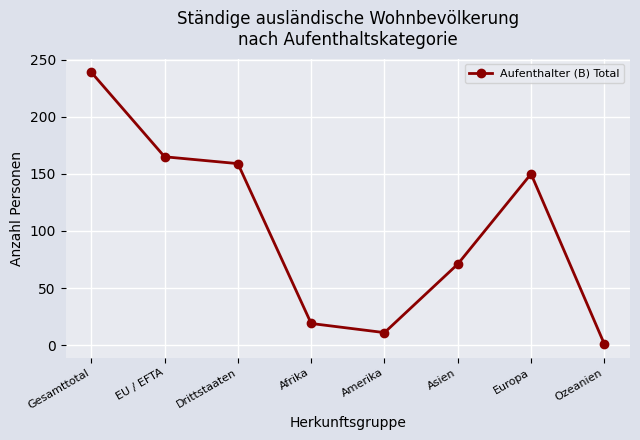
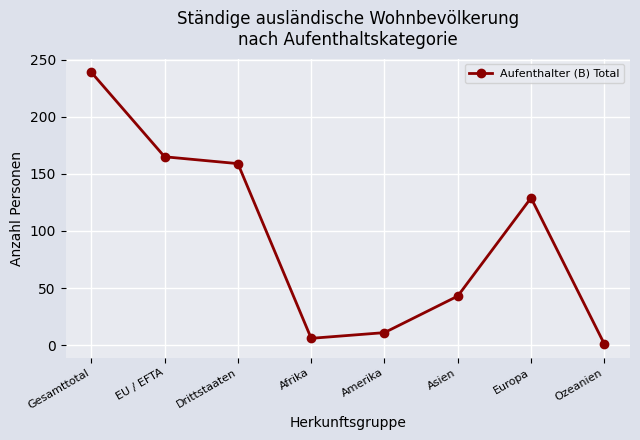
  {
    "Gesamttotal": 239,
    "EU / EFTA": 165,
    "Drittstaaten": 159,
-   "Afrika": 19,
+   "Afrika": 6,
    "Amerika": 11,
-   "Asien": 71,
-   "Europa": 150,
+   "Asien": 43,
+   "Europa": 129,
    "Ozeanien": 1
  }
